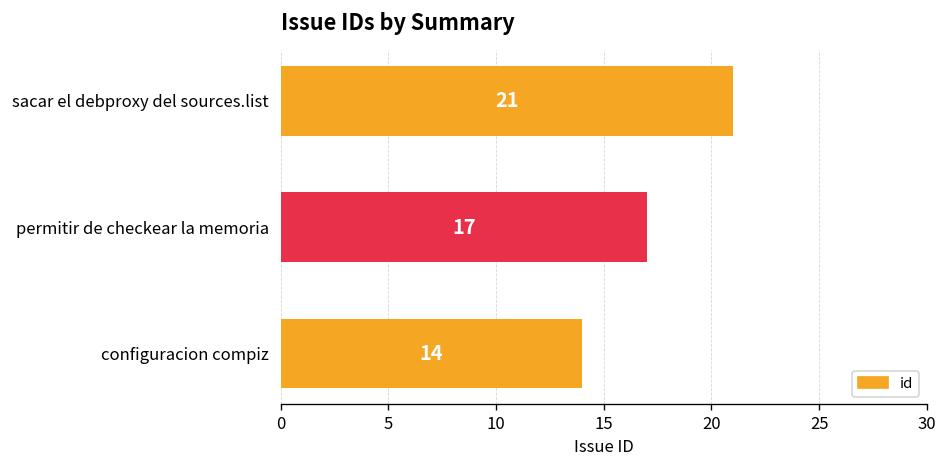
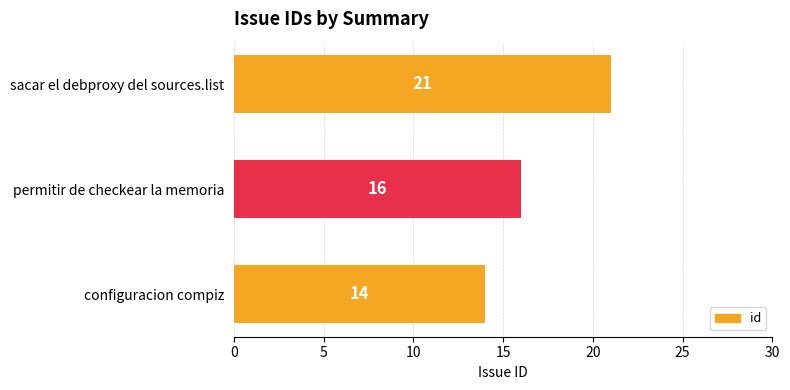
  {
    "sacar el debproxy del sources.list": 21,
-   "permitir de checkear la memoria": 17,
+   "permitir de checkear la memoria": 16,
    "configuracion compiz": 14
  }
